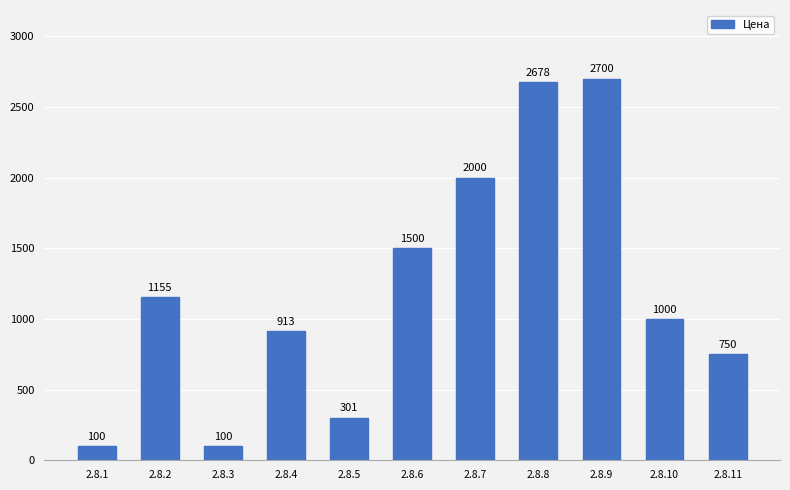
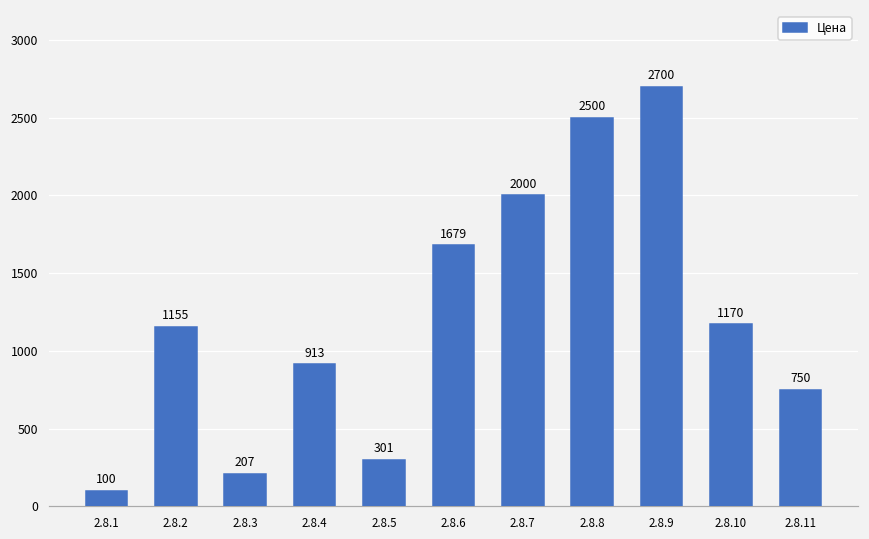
  {
    "2.8.1": 100,
    "2.8.2": 1155,
-   "2.8.3": 100,
+   "2.8.3": 207,
    "2.8.4": 913,
    "2.8.5": 301,
-   "2.8.6": 1500,
+   "2.8.6": 1679,
    "2.8.7": 2000,
-   "2.8.8": 2678,
+   "2.8.8": 2500,
    "2.8.9": 2700,
-   "2.8.10": 1000,
+   "2.8.10": 1170,
    "2.8.11": 750
  }
